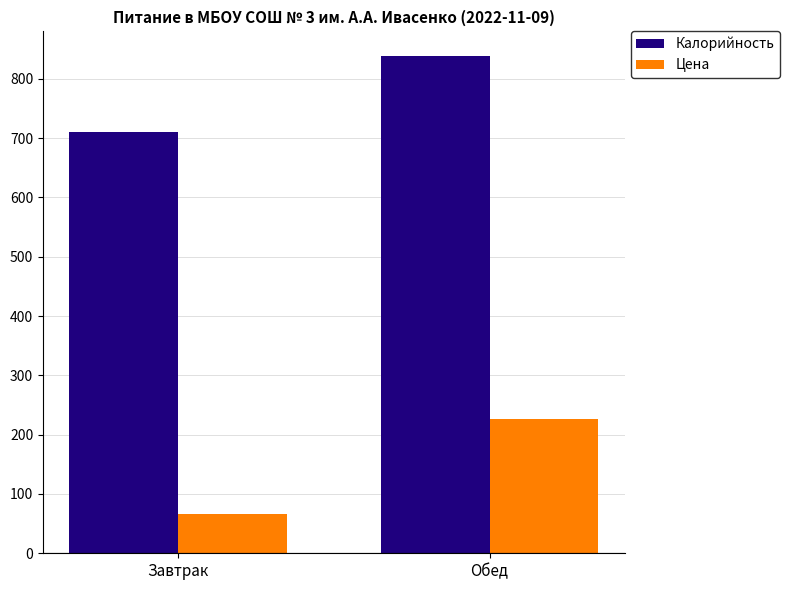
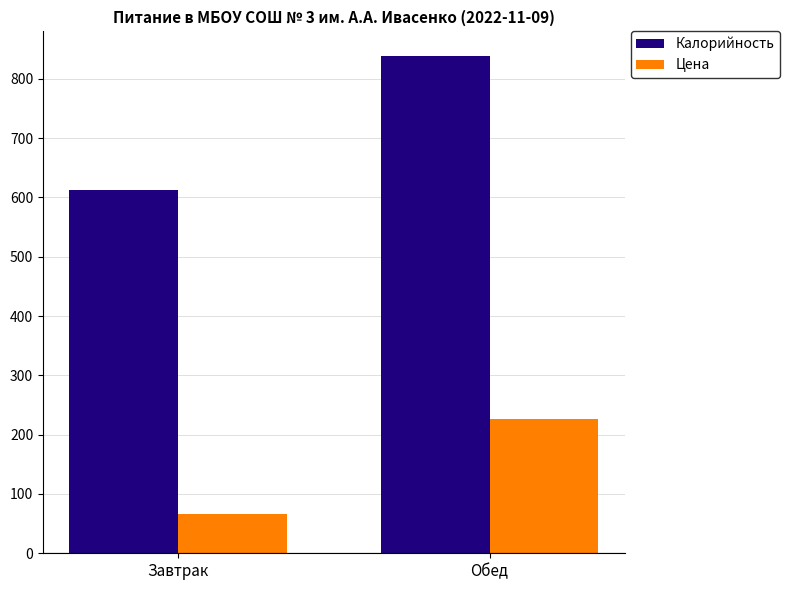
  {
    "Калорийность": {
-     "Завтрак": 710,
+     "Завтрак": 610,
      "Обед": 840
    },
    "Цена": {
      "Завтрак": 70,
      "Обед": 230
    }
  }
